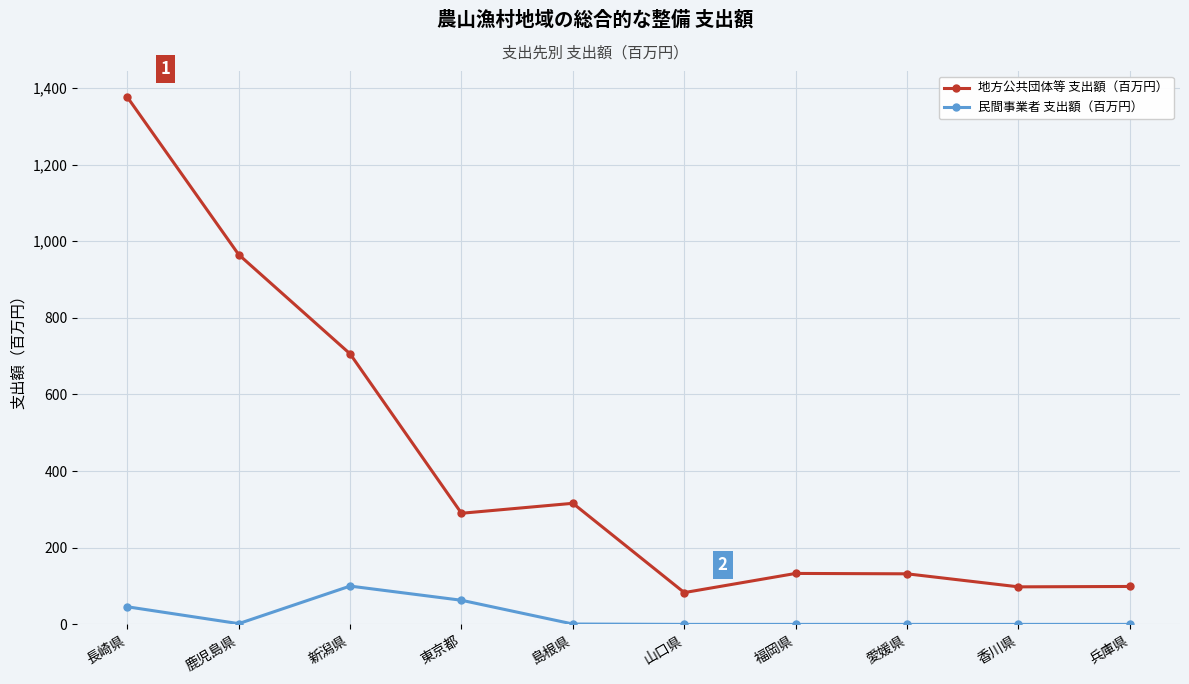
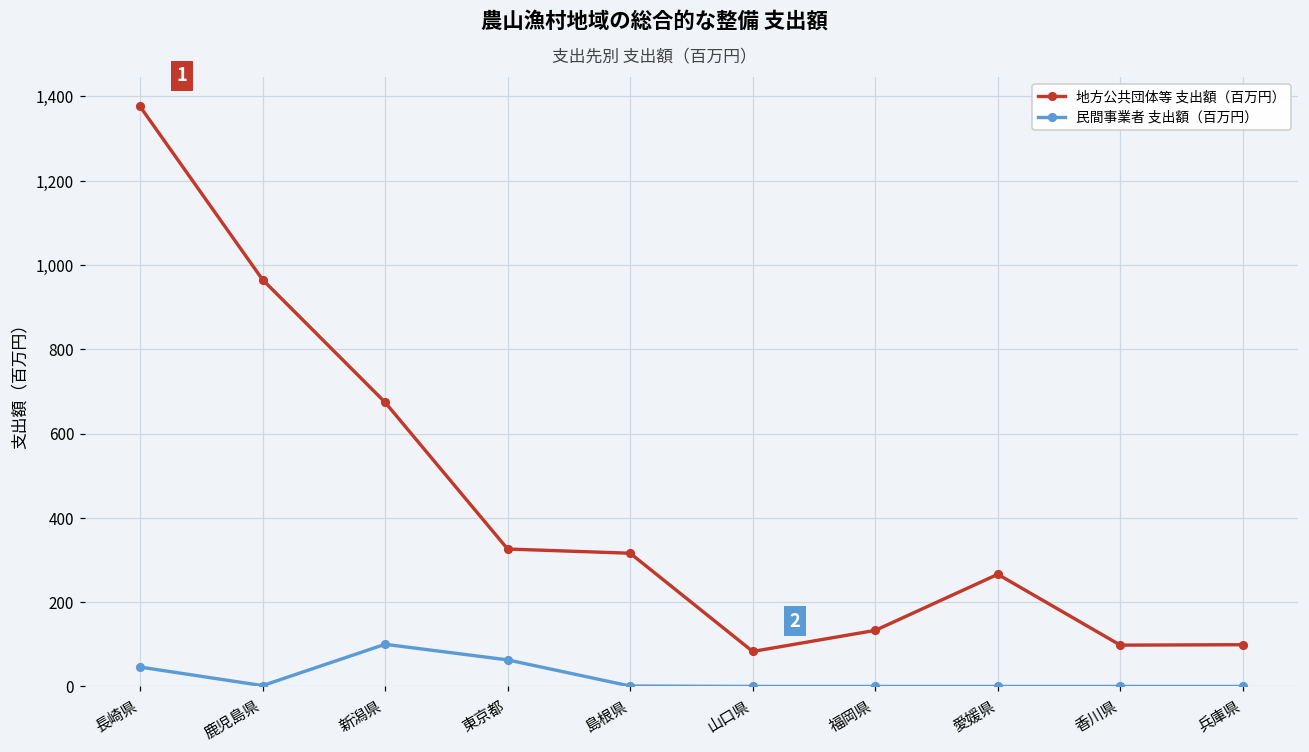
  {
    "地方公共団体等 支出額（百万円）": {
      "長崎県": "1,380",
      "鹿児島県": "970",
-     "新潟県": "710",
-     "東京都": "290",
+     "新潟県": "670",
+     "東京都": "330",
      "島根県": "320",
      "山口県": "80",
      "福岡県": "130",
-     "愛媛県": "130",
+     "愛媛県": "270",
      "香川県": "100",
      "兵庫県": "100"
    },
    "民間事業者 支出額（百万円）": {
      "長崎県": "50",
      "鹿児島県": "0",
      "新潟県": "100",
      "東京都": "60",
      "島根県": "0",
      "山口県": "0",
      "福岡県": "0",
      "愛媛県": "0",
      "香川県": "0",
      "兵庫県": "0"
    }
  }
